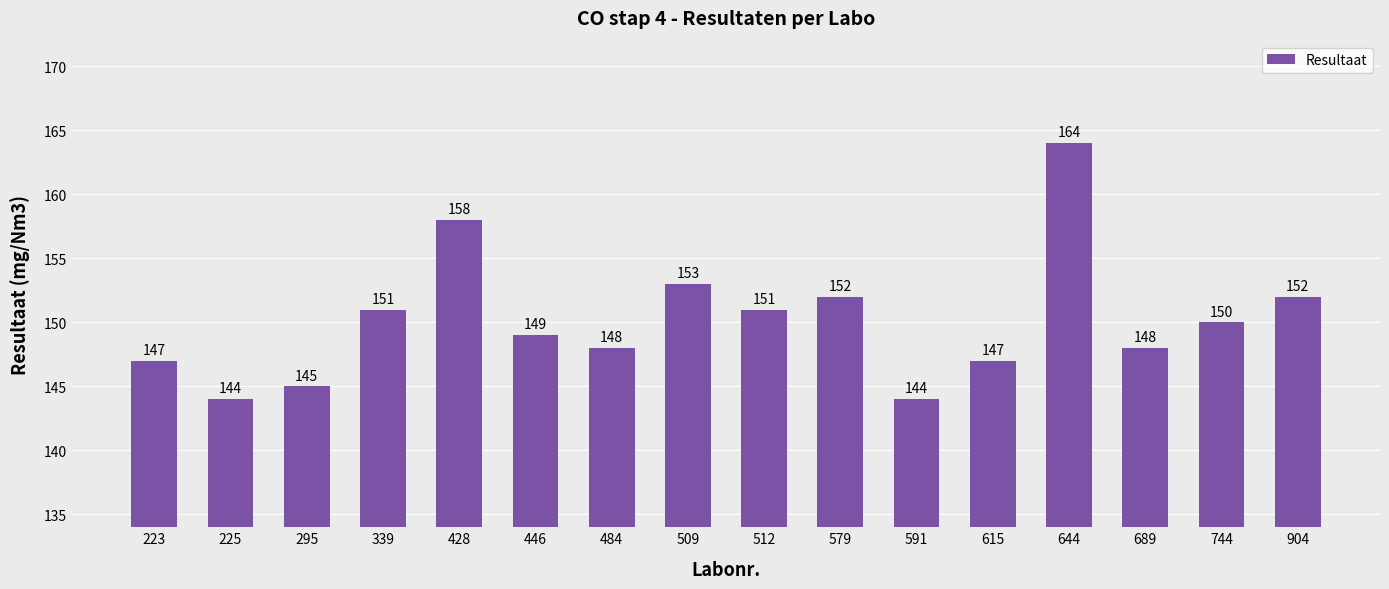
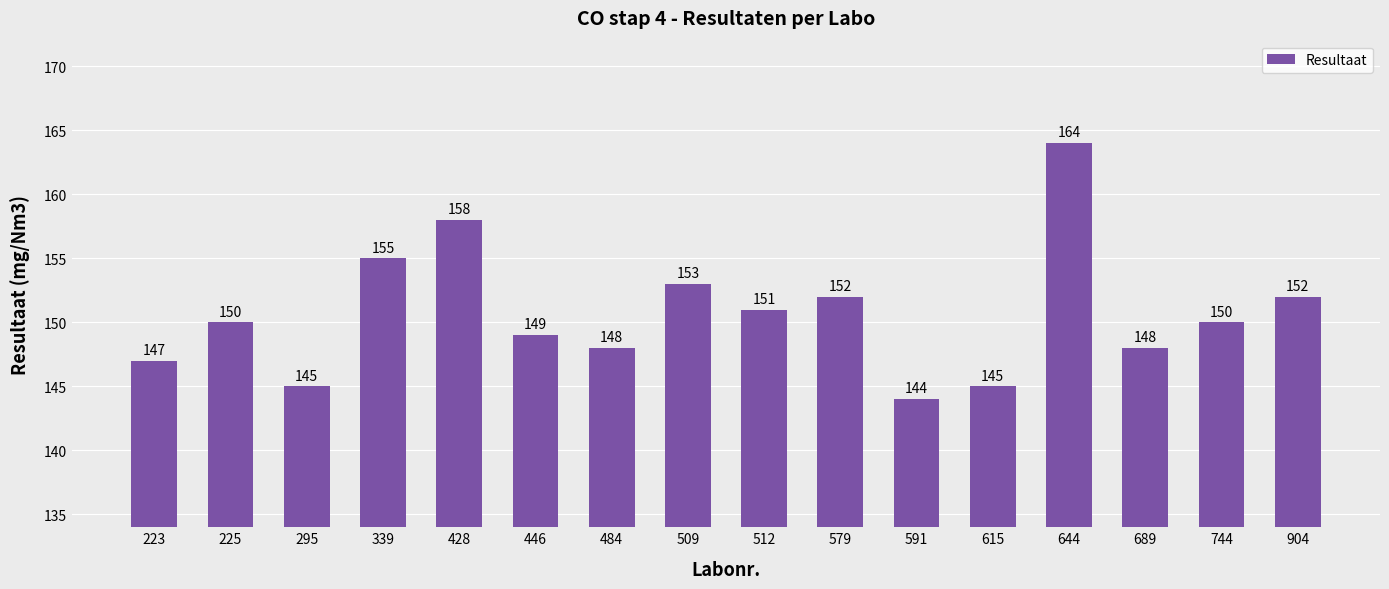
  {
    "223": 147,
-   "225": 144,
+   "225": 150,
    "295": 145,
-   "339": 151,
+   "339": 155,
    "428": 158,
    "446": 149,
    "484": 148,
    "509": 153,
    "512": 151,
    "579": 152,
    "591": 144,
-   "615": 147,
+   "615": 145,
    "644": 164,
    "689": 148,
    "744": 150,
    "904": 152
  }
